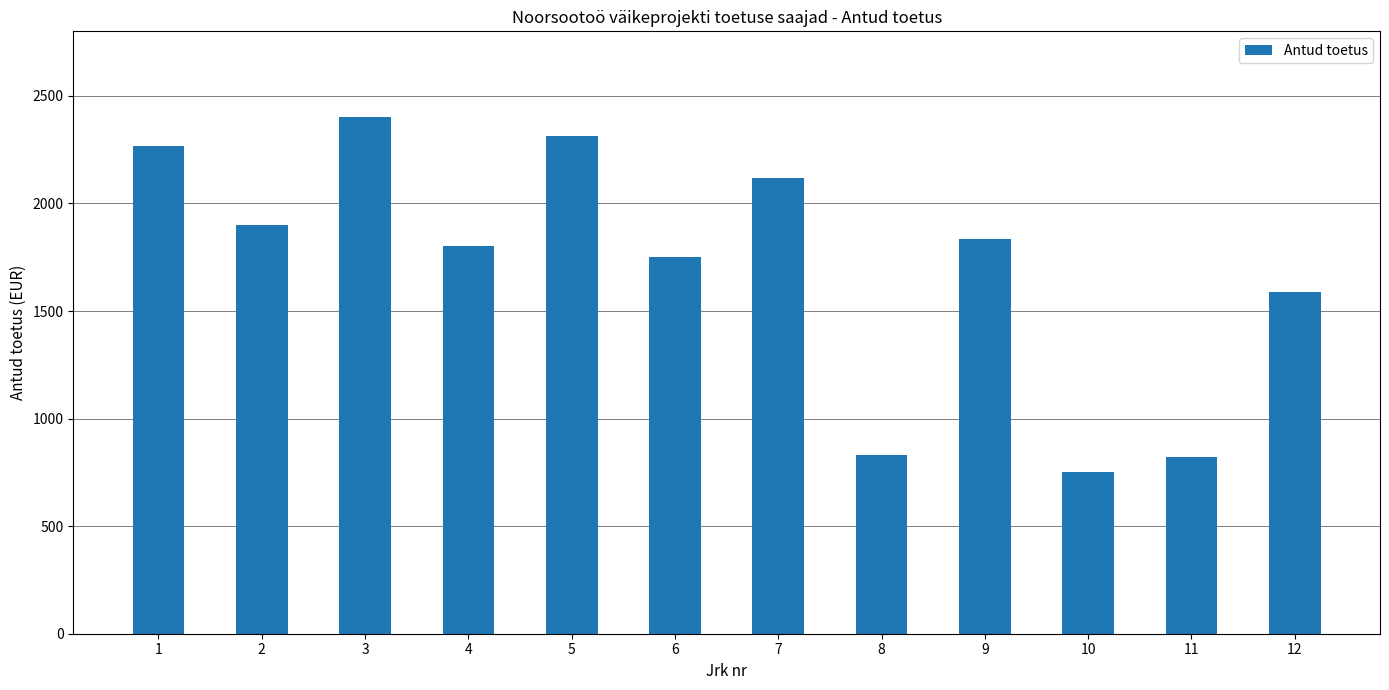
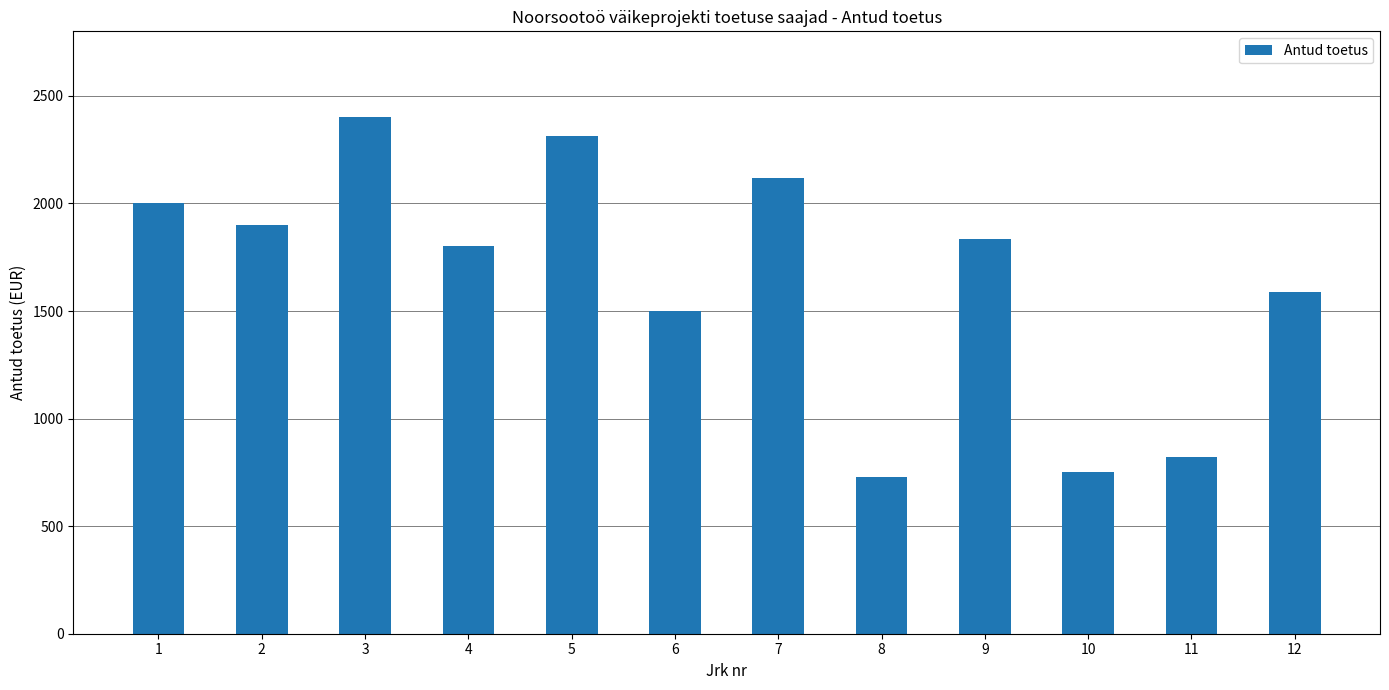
  {
-   "1": 2270,
+   "1": 2000,
    "2": 1900,
    "3": 2400,
    "4": 1800,
    "5": 2310,
-   "6": 1750,
+   "6": 1500,
    "7": 2120,
-   "8": 830,
+   "8": 730,
    "9": 1840,
    "10": 750,
    "11": 820,
    "12": 1590
  }
